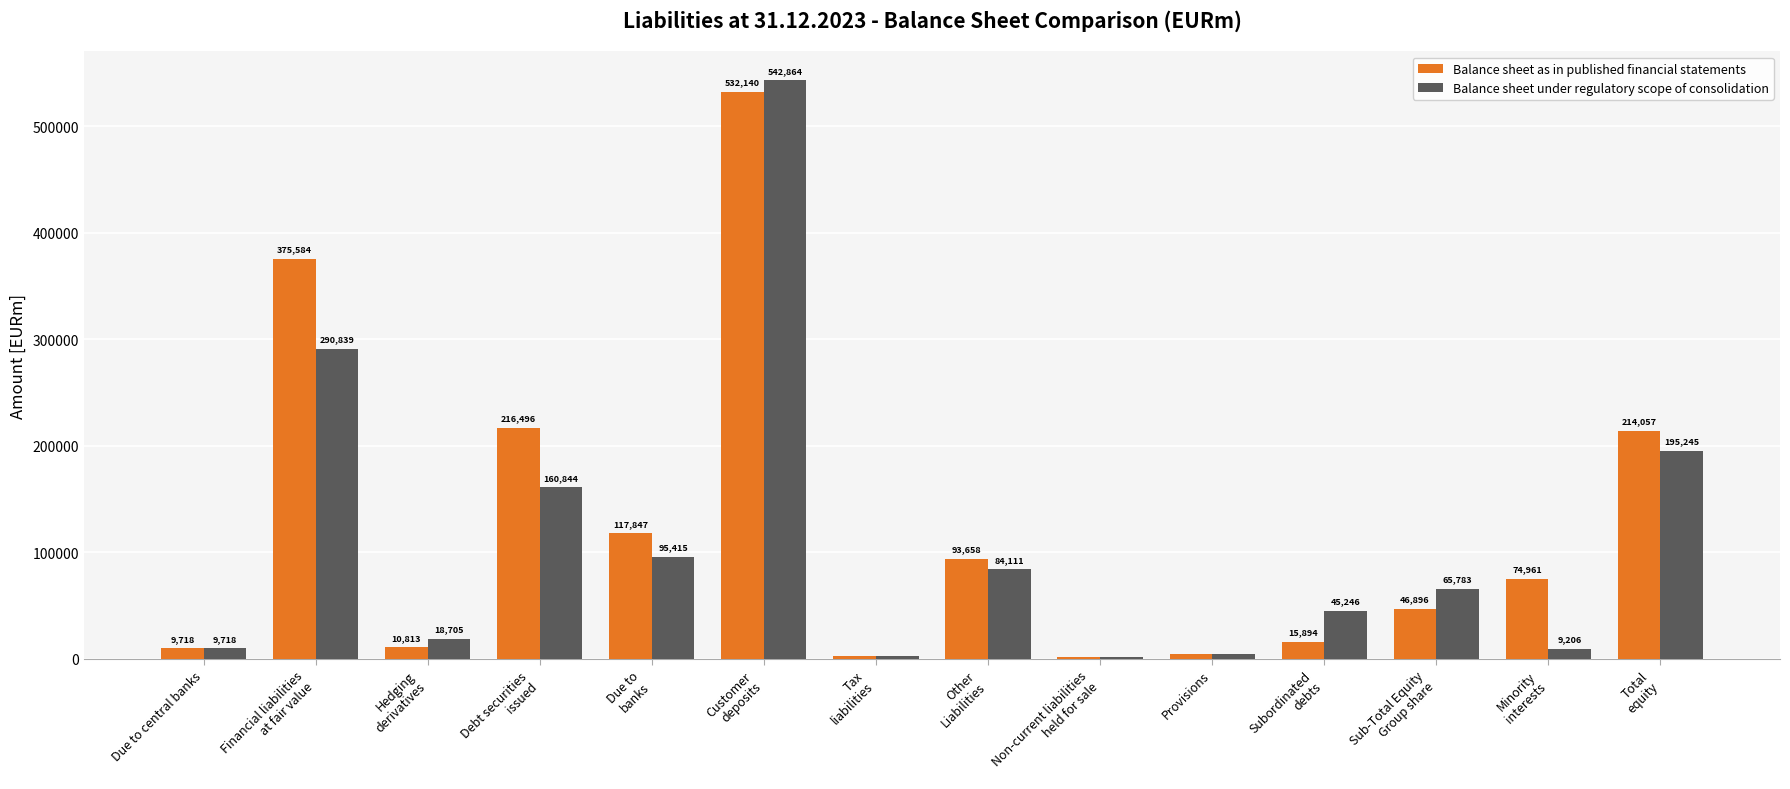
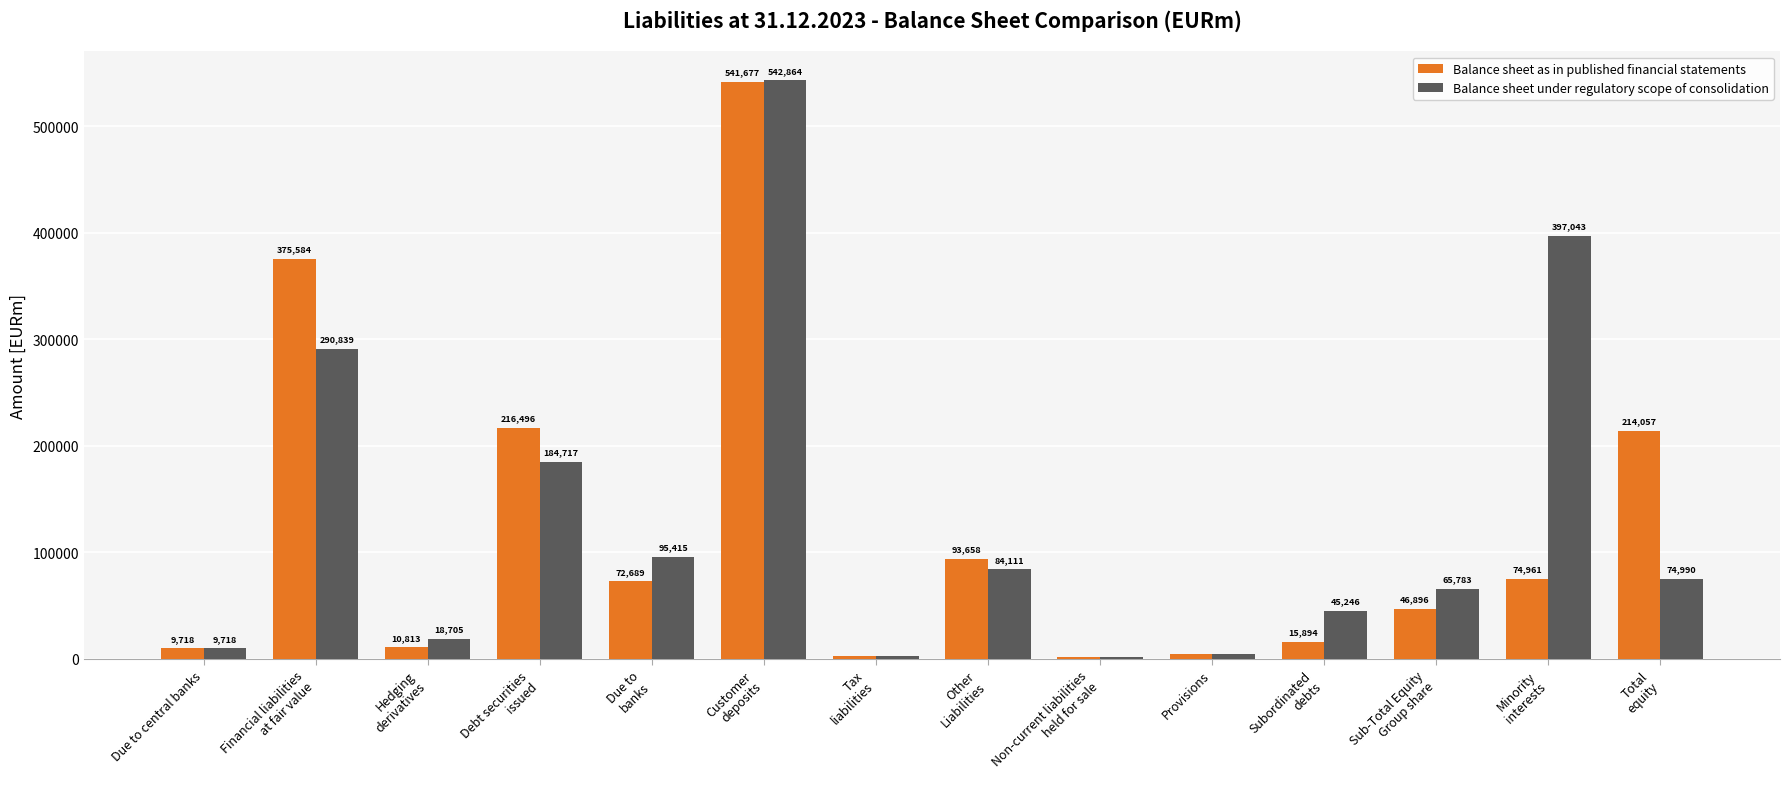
  {
    "Balance sheet as in published financial statements": {
      "Due to central banks": "9,718",
      "Financial liabilities at fair value": "375,584",
      "Hedging derivatives": "10,813",
      "Debt securities issued": "216,496",
-     "Due to banks": "117,847",
-     "Customer deposits": "532,140",
+     "Due to banks": "72,689",
+     "Customer deposits": "541,677",
      "Other Liabilities": "93,658",
      "Subordinated debts": "15,894",
      "Sub-Total Equity Group share": "46,896",
      "Minority interests": "74,961",
      "Total equity": "214,057"
    },
    "Balance sheet under regulatory scope of consolidation": {
      "Due to central banks": "9,718",
      "Financial liabilities at fair value": "290,839",
      "Hedging derivatives": "18,705",
-     "Debt securities issued": "160,844",
+     "Debt securities issued": "184,717",
      "Due to banks": "95,415",
      "Customer deposits": "542,864",
      "Other Liabilities": "84,111",
      "Subordinated debts": "45,246",
      "Sub-Total Equity Group share": "65,783",
-     "Minority interests": "9,206",
-     "Total equity": "195,245"
+     "Minority interests": "397,043",
+     "Total equity": "74,990"
    }
  }
